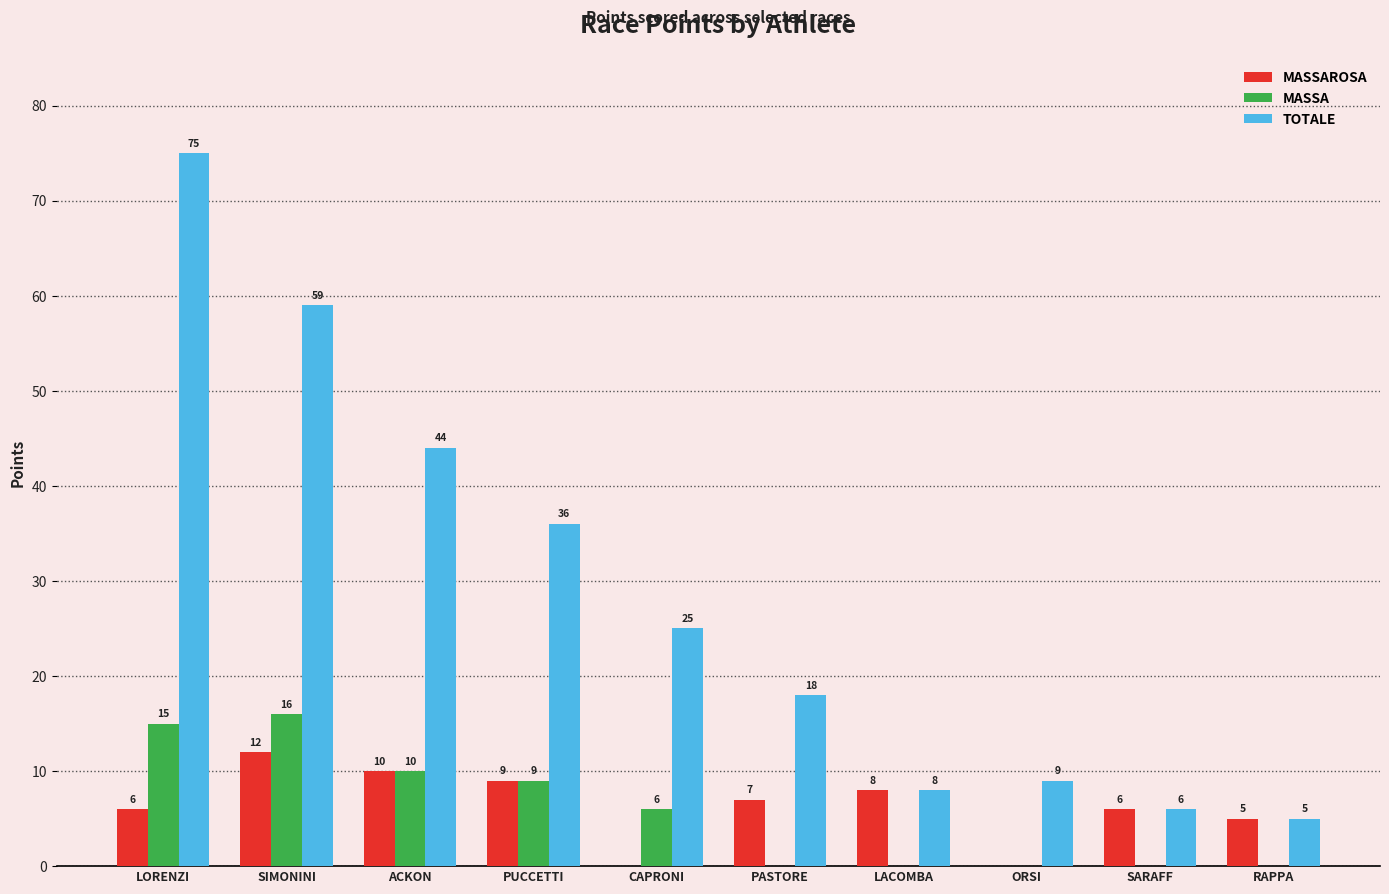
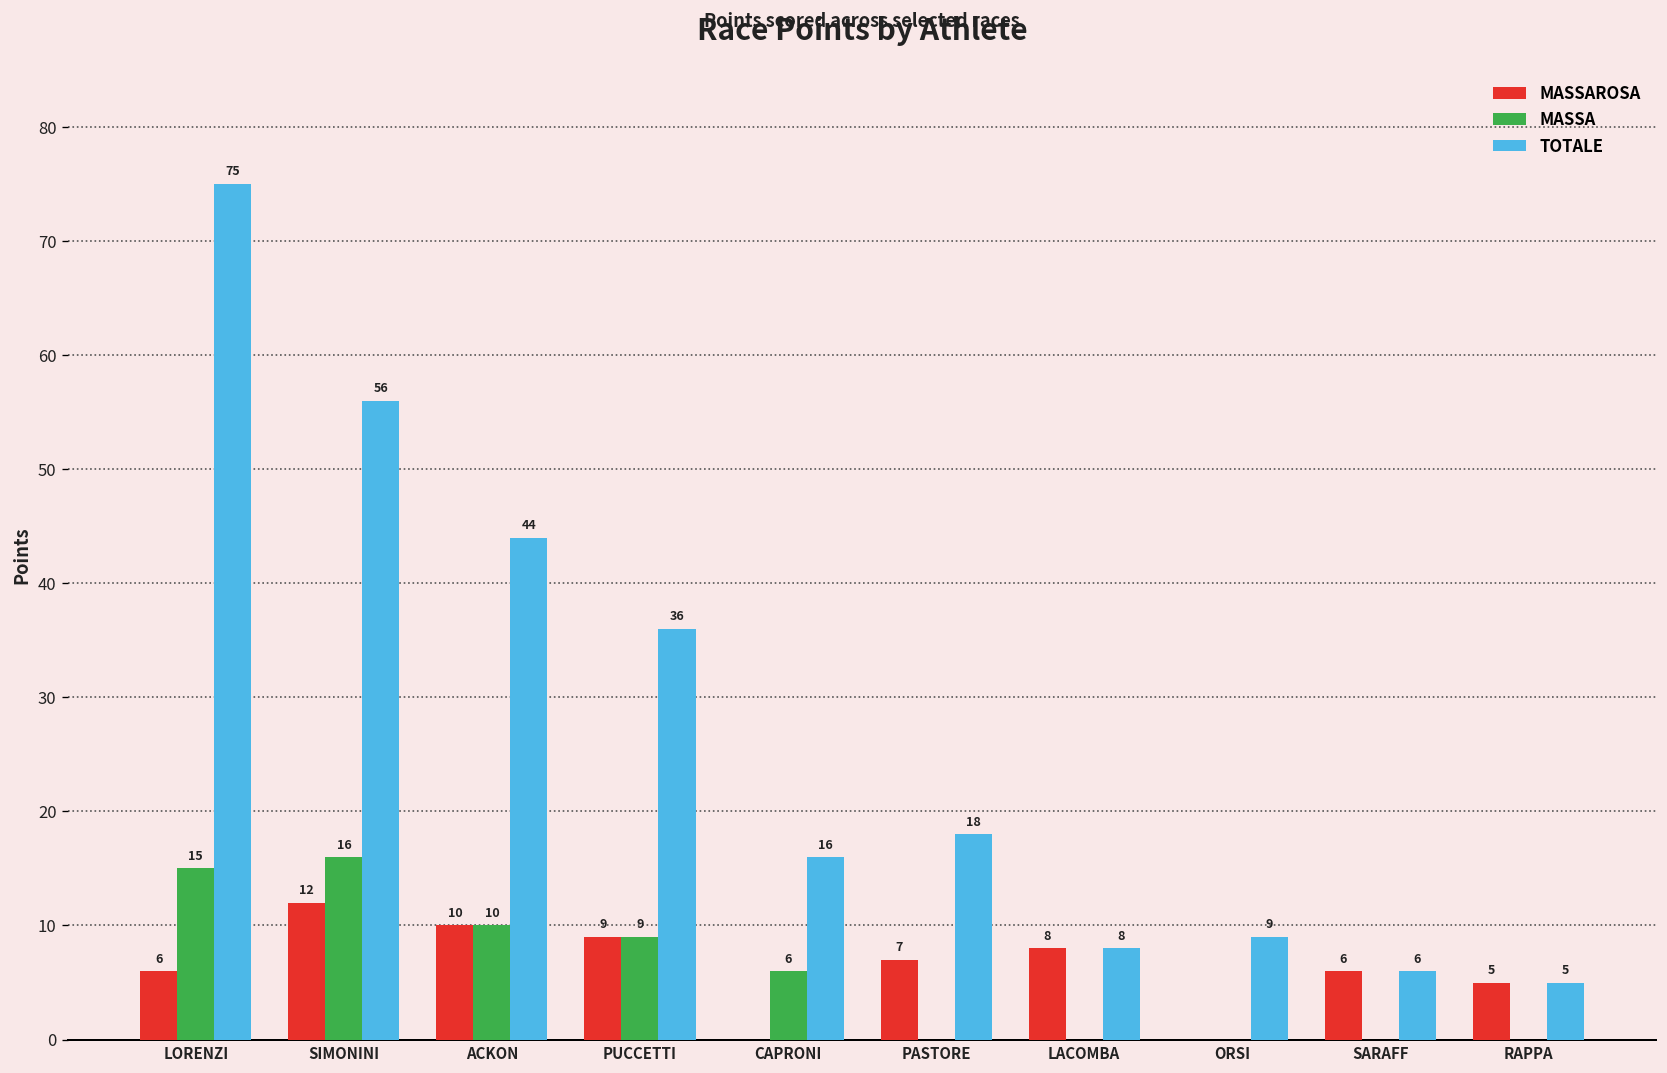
  {
    "MASSAROSA": {
      "LORENZI": 6,
      "SIMONINI": 12,
      "ACKON": 10,
      "PUCCETTI": 9,
      "PASTORE": 7,
      "LACOMBA": 8,
      "SARAFF": 6,
      "RAPPA": 5
    },
    "MASSA": {
      "LORENZI": 15,
      "SIMONINI": 16,
      "ACKON": 10,
      "PUCCETTI": 9,
      "CAPRONI": 6
    },
    "TOTALE": {
      "LORENZI": 75,
-     "SIMONINI": 59,
+     "SIMONINI": 56,
      "ACKON": 44,
      "PUCCETTI": 36,
-     "CAPRONI": 25,
+     "CAPRONI": 16,
      "PASTORE": 18,
      "LACOMBA": 8,
      "ORSI": 9,
      "SARAFF": 6,
      "RAPPA": 5
    }
  }
